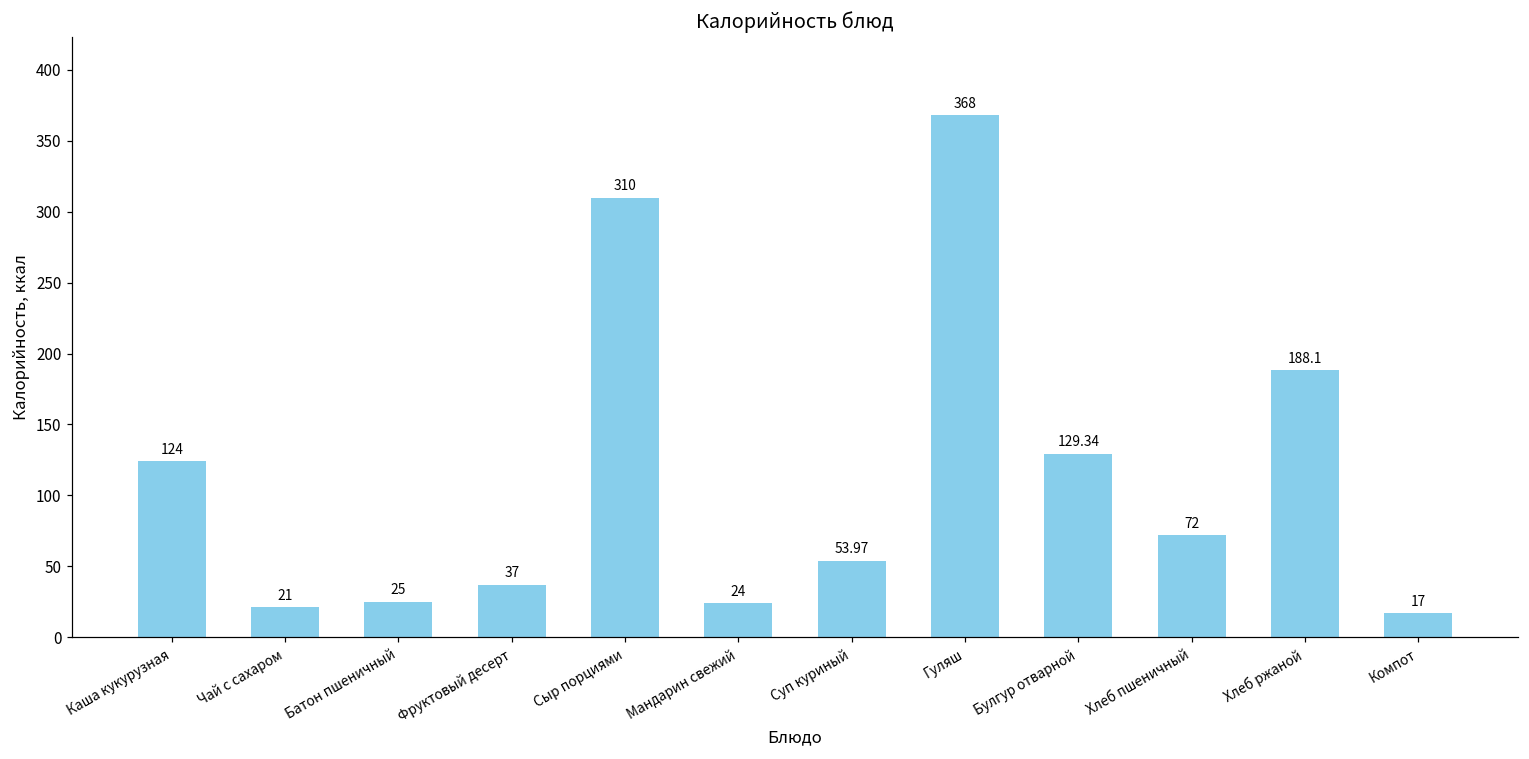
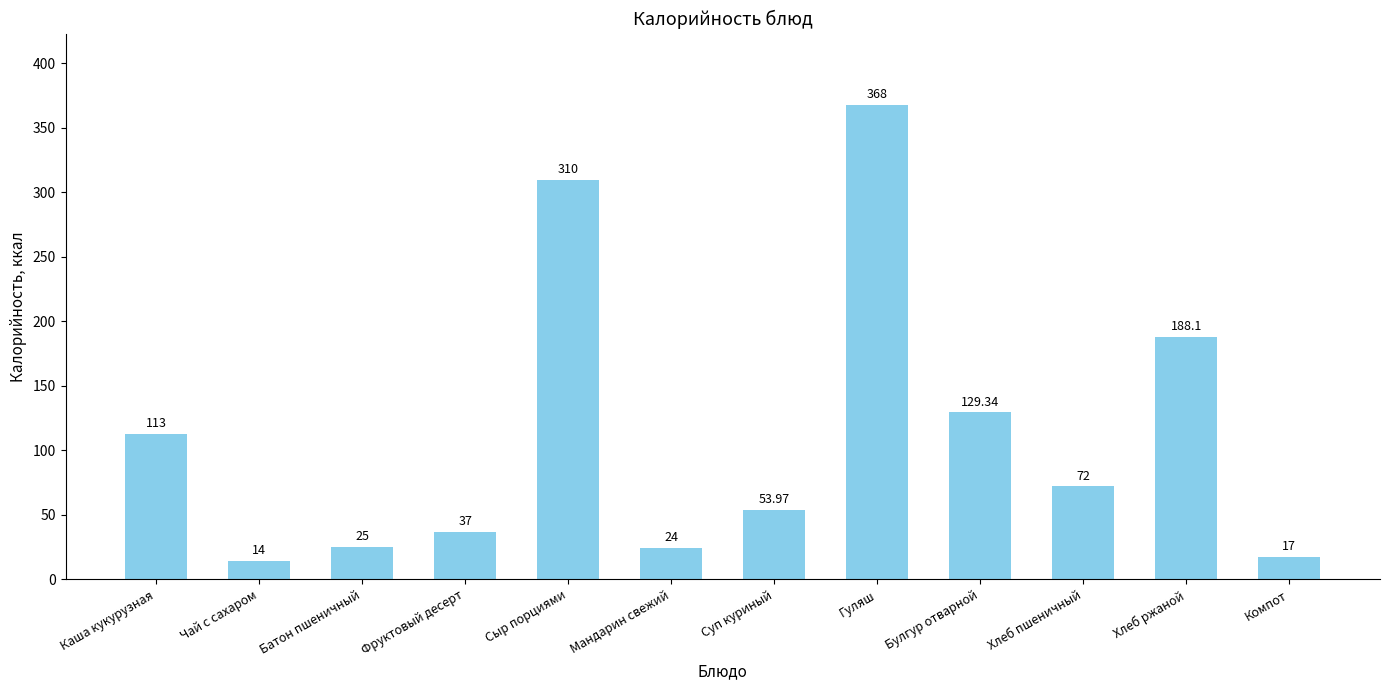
  {
-   "Каша кукурузная": 124,
-   "Чай с сахаром": 21,
+   "Каша кукурузная": 113,
+   "Чай с сахаром": 14,
    "Батон пшеничный": 25,
    "Фруктовый десерт": 37,
    "Сыр порциями": 310,
    "Мандарин свежий": 24,
    "Суп куриный": 53.97,
    "Гуляш": 368,
    "Булгур отварной": 129.34,
    "Хлеб пшеничный": 72,
    "Хлеб ржаной": 188.1,
    "Компот": 17
  }
